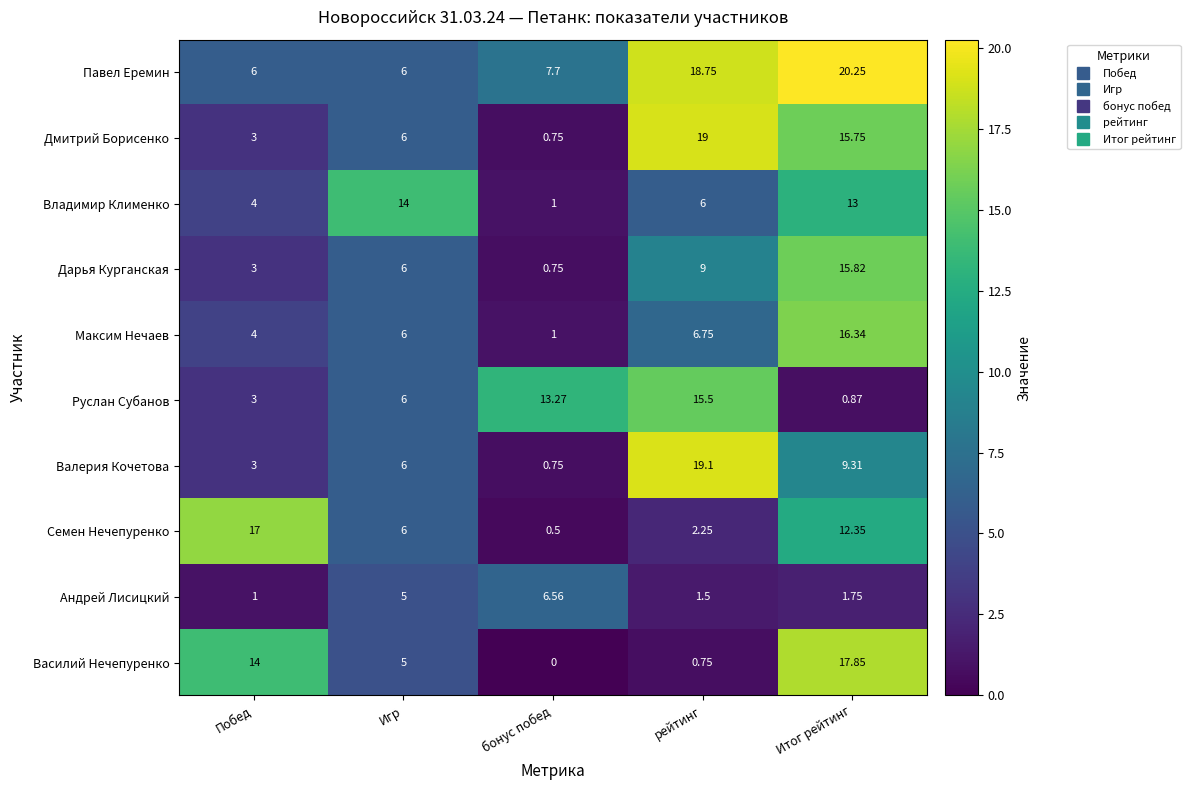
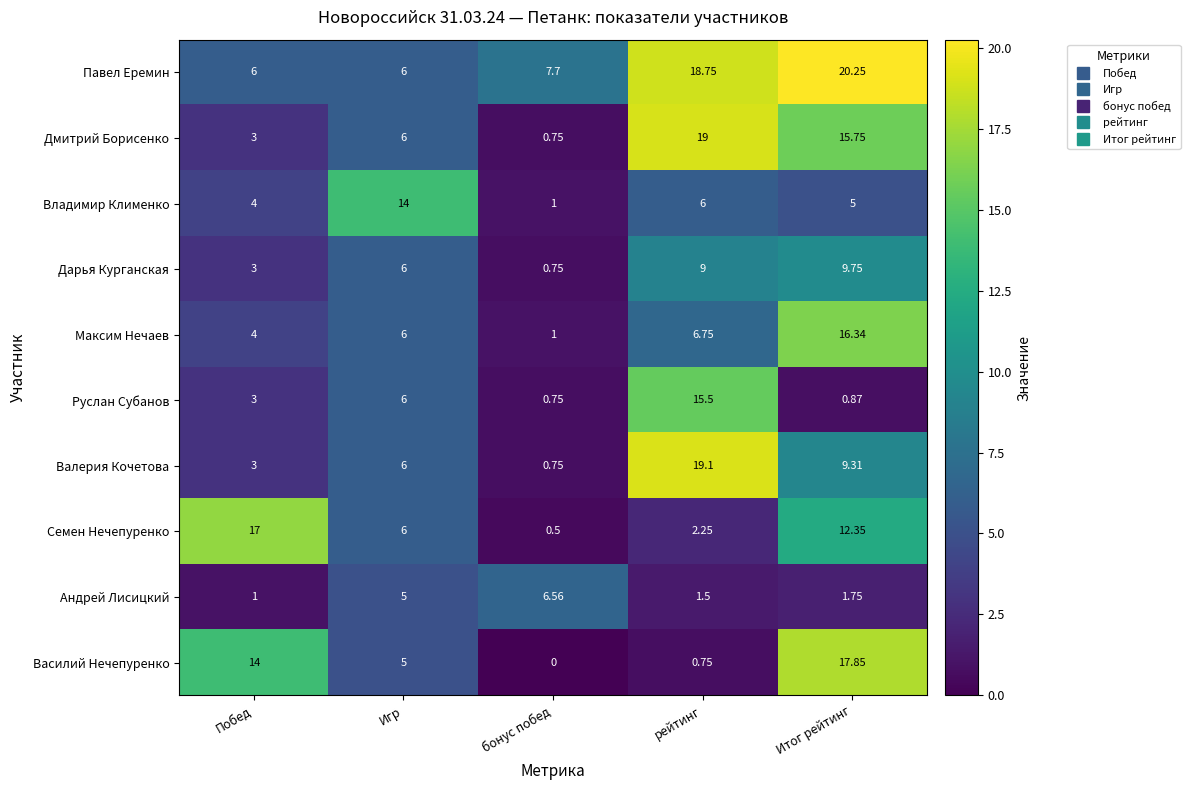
  {
    "Павел Еремин": {
      "Побед": 6,
      "Игр": 6,
      "бонус побед": 7.7,
      "рейтинг": 18.75,
      "Итог рейтинг": 20.25
    },
    "Дмитрий Борисенко": {
      "Побед": 3,
      "Игр": 6,
      "бонус побед": 0.75,
      "рейтинг": 19,
      "Итог рейтинг": 15.75
    },
    "Владимир Клименко": {
      "Побед": 4,
      "Игр": 14,
      "бонус побед": 1,
      "рейтинг": 6,
-     "Итог рейтинг": 13
+     "Итог рейтинг": 5
    },
    "Дарья Курганская": {
      "Побед": 3,
      "Игр": 6,
      "бонус побед": 0.75,
      "рейтинг": 9,
-     "Итог рейтинг": 15.82
+     "Итог рейтинг": 9.75
    },
    "Максим Нечаев": {
      "Побед": 4,
      "Игр": 6,
      "бонус побед": 1,
      "рейтинг": 6.75,
      "Итог рейтинг": 16.34
    },
    "Руслан Субанов": {
      "Побед": 3,
      "Игр": 6,
-     "бонус побед": 13.27,
+     "бонус побед": 0.75,
      "рейтинг": 15.5,
      "Итог рейтинг": 0.87
    },
    "Валерия Кочетова": {
      "Побед": 3,
      "Игр": 6,
      "бонус побед": 0.75,
      "рейтинг": 19.1,
      "Итог рейтинг": 9.31
    },
    "Семен Нечепуренко": {
      "Побед": 17,
      "Игр": 6,
      "бонус побед": 0.5,
      "рейтинг": 2.25,
      "Итог рейтинг": 12.35
    },
    "Андрей Лисицкий": {
      "Побед": 1,
      "Игр": 5,
      "бонус побед": 6.56,
      "рейтинг": 1.5,
      "Итог рейтинг": 1.75
    },
    "Василий Нечепуренко": {
      "Побед": 14,
      "Игр": 5,
      "бонус побед": 0,
      "рейтинг": 0.75,
      "Итог рейтинг": 17.85
    }
  }
